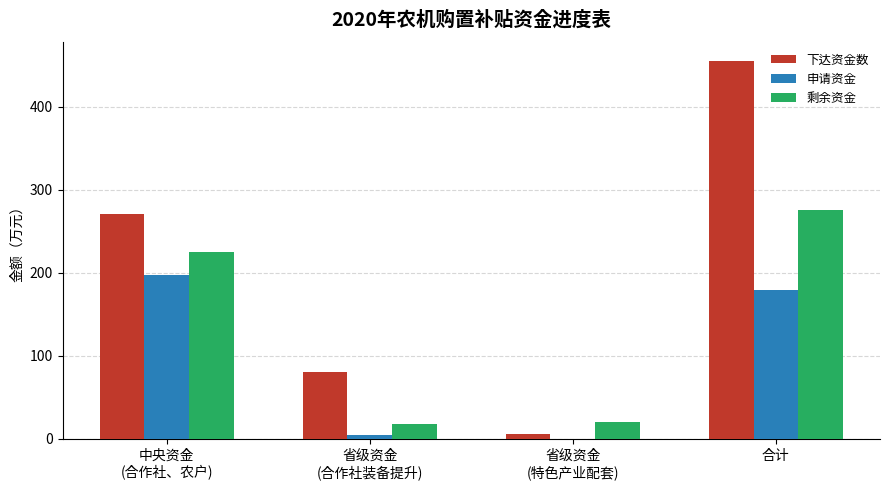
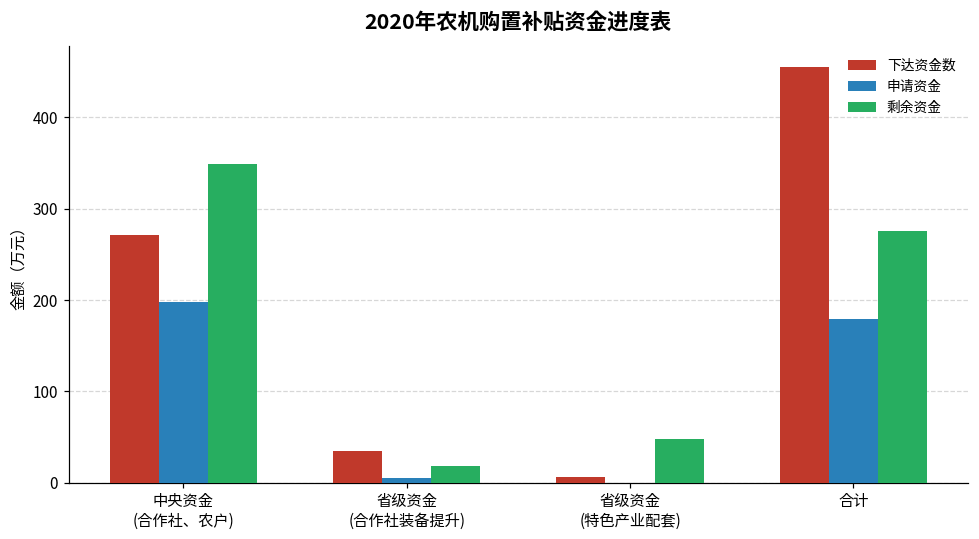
  {
    "下达资金数": {
      "中央资金 (合作社、农户)": 270,
-     "省级资金 (合作社装备提升)": 80,
+     "省级资金 (合作社装备提升)": 40,
      "省级资金 (特色产业配套)": 10,
      "合计": 460
    },
    "申请资金": {
      "中央资金 (合作社、农户)": 200,
      "省级资金 (合作社装备提升)": 10,
      "省级资金 (特色产业配套)": 0,
      "合计": 180
    },
    "剩余资金": {
-     "中央资金 (合作社、农户)": 230,
+     "中央资金 (合作社、农户)": 350,
      "省级资金 (合作社装备提升)": 20,
-     "省级资金 (特色产业配套)": 20,
+     "省级资金 (特色产业配套)": 50,
      "合计": 280
    }
  }
